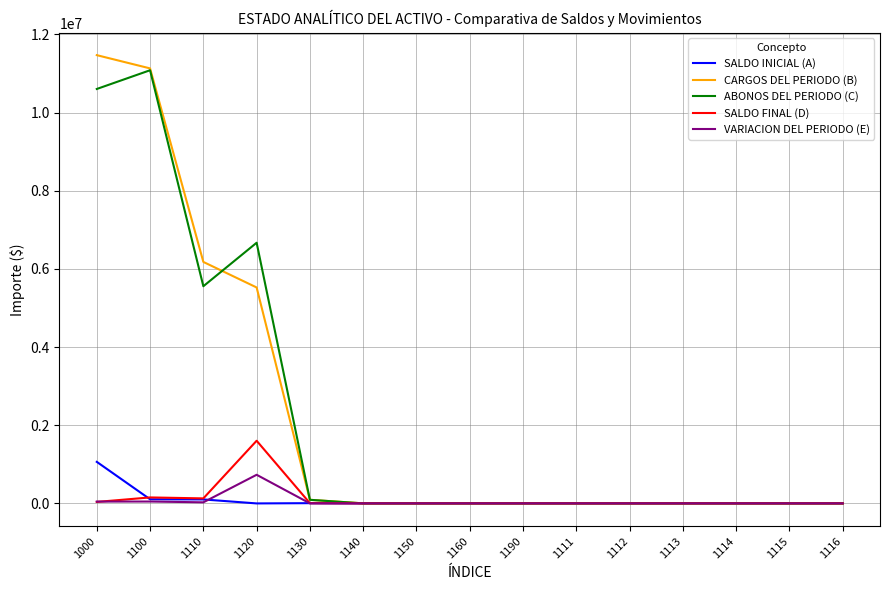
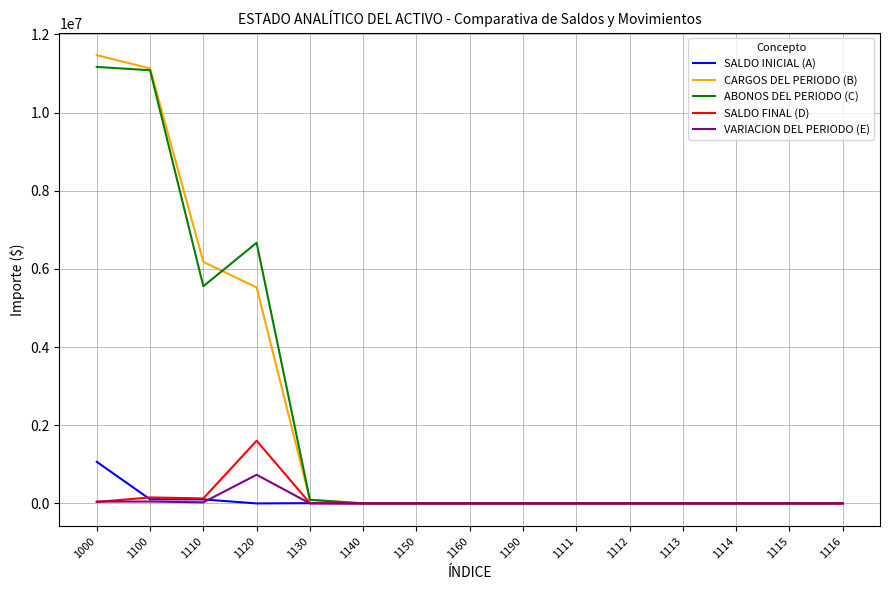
  {
    "SALDO INICIAL (A)": {
      "1000": 1100000,
      "1120": 0
    },
    "CARGOS DEL PERIODO (B)": {
      "1000": 11500000,
      "1110": 6200000,
      "1120": 5500000
    },
    "ABONOS DEL PERIODO (C)": {
-     "1000": 10600000,
+     "1000": 11200000,
      "1110": 5600000,
      "1120": 6700000
    },
    "SALDO FINAL (D)": {
      "1120": 1600000
    },
    "VARIACION DEL PERIODO (E)": {
      "1110": 0,
      "1120": 700000
    }
  }
